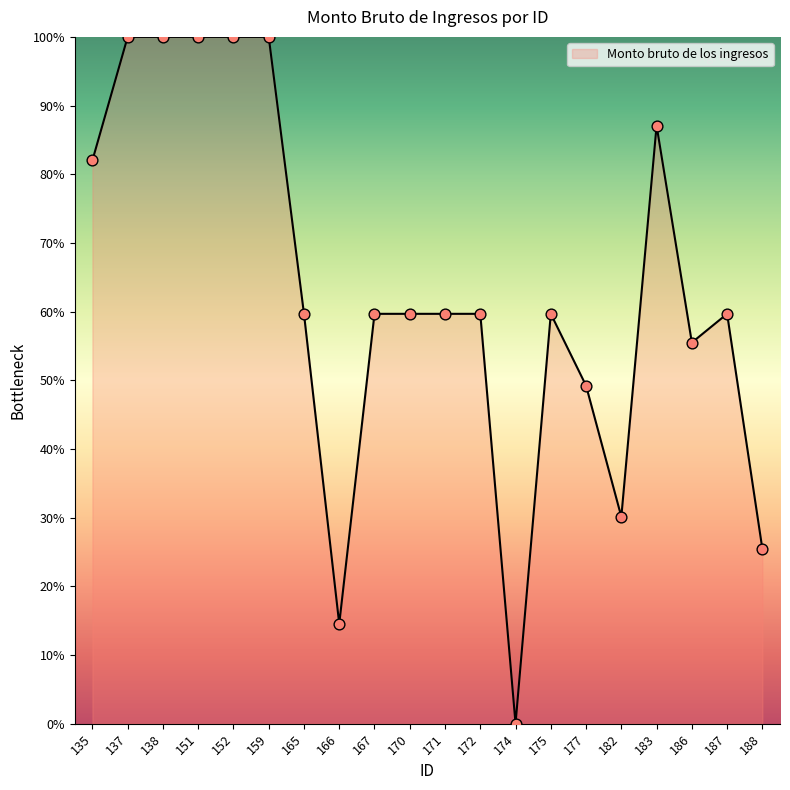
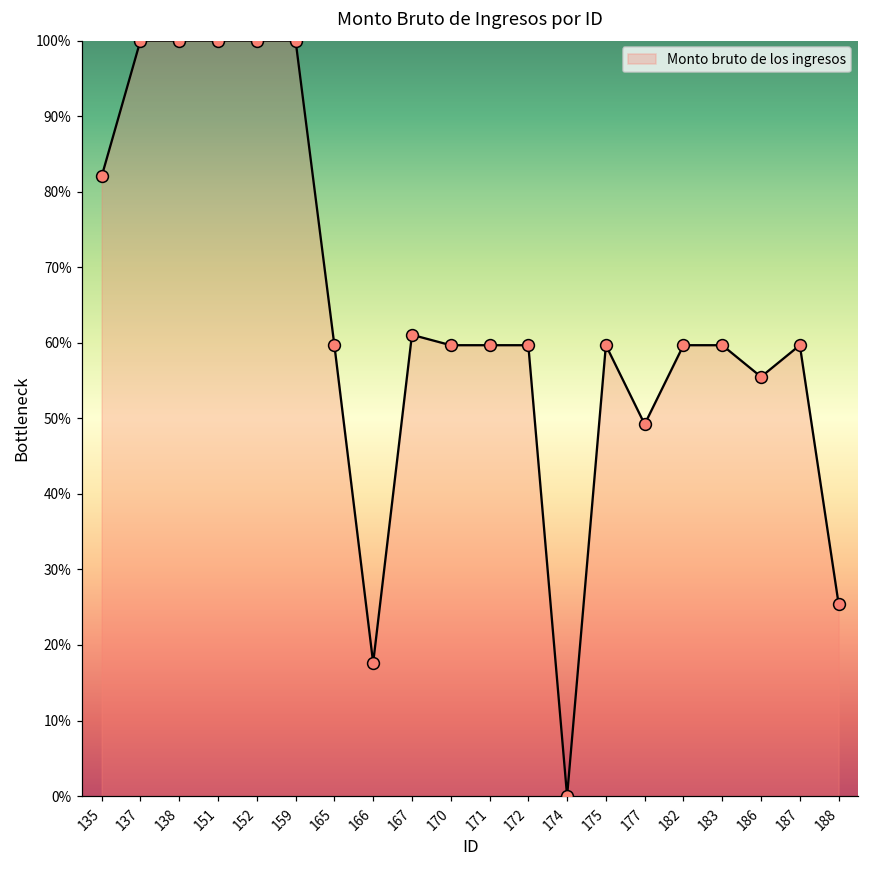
  {
    "135": "82%",
    "137": "100%",
    "138": "100%",
    "151": "100%",
    "152": "100%",
    "159": "100%",
    "165": "60%",
-   "166": "15%",
-   "167": "60%",
+   "166": "18%",
+   "167": "61%",
    "170": "60%",
    "171": "60%",
    "172": "60%",
    "174": "0%",
    "175": "60%",
    "177": "49%",
-   "182": "30%",
-   "183": "87%",
+   "182": "60%",
+   "183": "60%",
    "186": "55%",
    "187": "60%",
    "188": "25%"
  }
